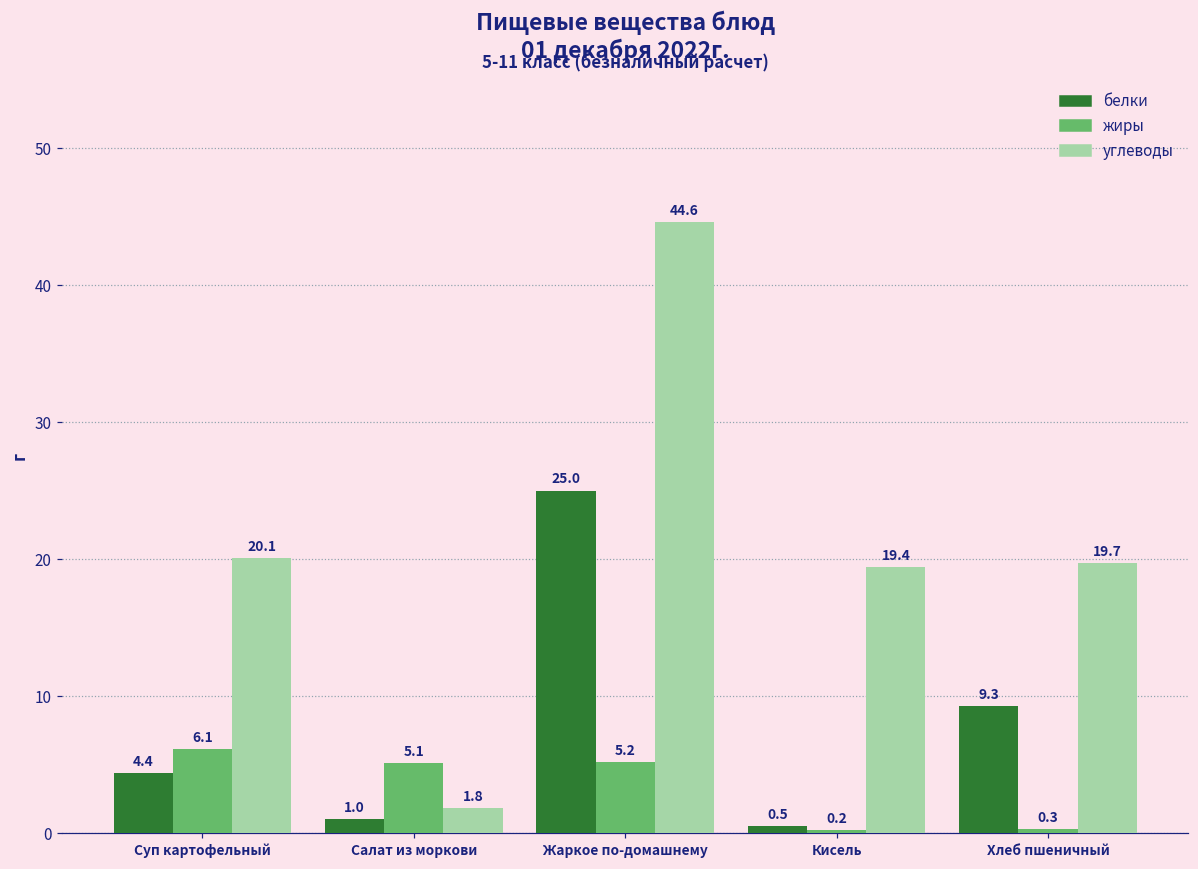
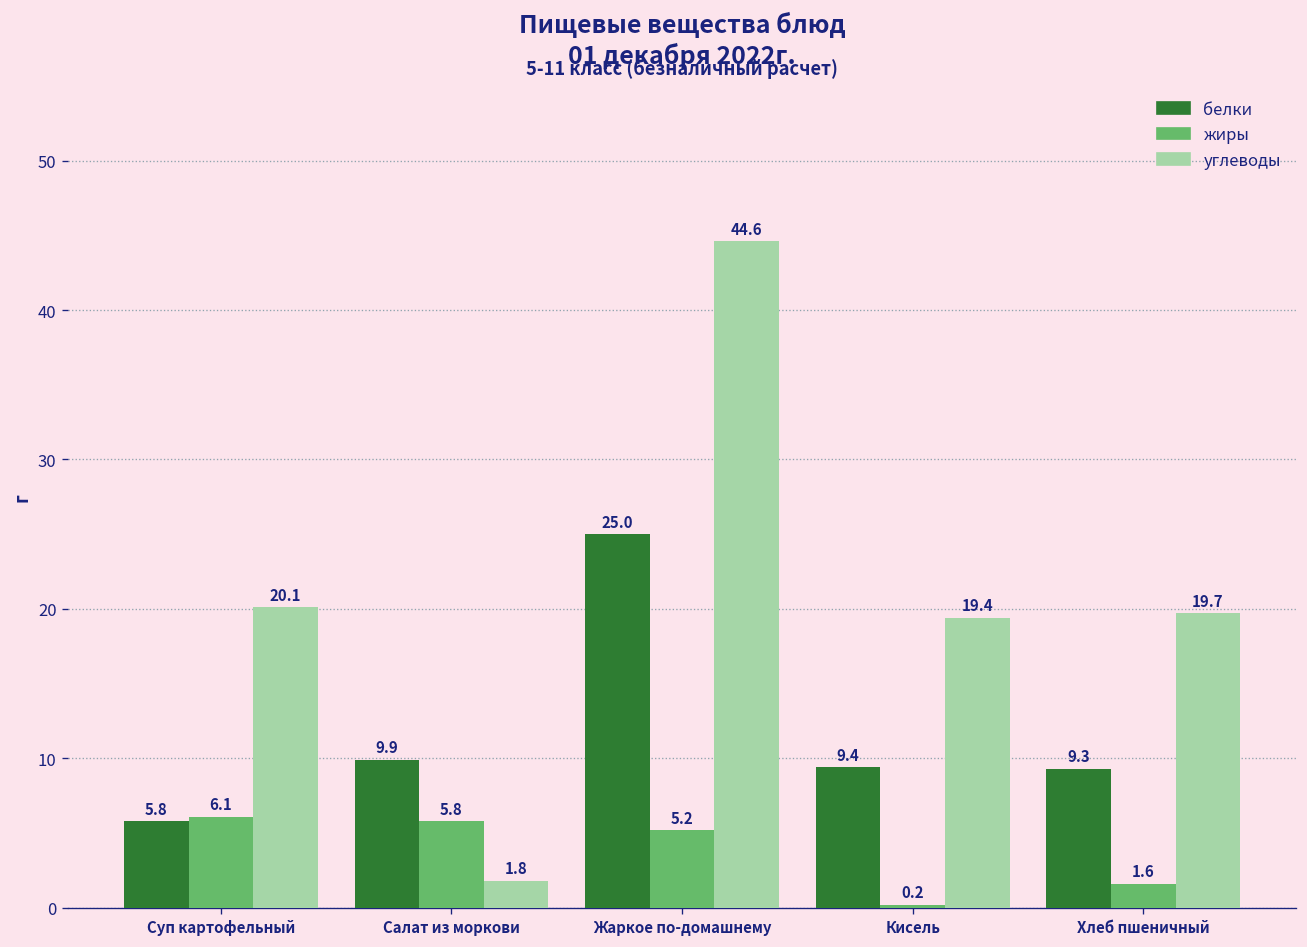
  {
    "белки": {
-     "Суп картофельный": 4.4,
-     "Салат из моркови": 1.0,
+     "Суп картофельный": 5.8,
+     "Салат из моркови": 9.9,
      "Жаркое по-домашнему": 25.0,
-     "Кисель": 0.5,
+     "Кисель": 9.4,
      "Хлеб пшеничный": 9.3
    },
    "жиры": {
      "Суп картофельный": 6.1,
-     "Салат из моркови": 5.1,
+     "Салат из моркови": 5.8,
      "Жаркое по-домашнему": 5.2,
      "Кисель": 0.2,
-     "Хлеб пшеничный": 0.3
+     "Хлеб пшеничный": 1.6
    },
    "углеводы": {
      "Суп картофельный": 20.1,
      "Салат из моркови": 1.8,
      "Жаркое по-домашнему": 44.6,
      "Кисель": 19.4,
      "Хлеб пшеничный": 19.7
    }
  }
